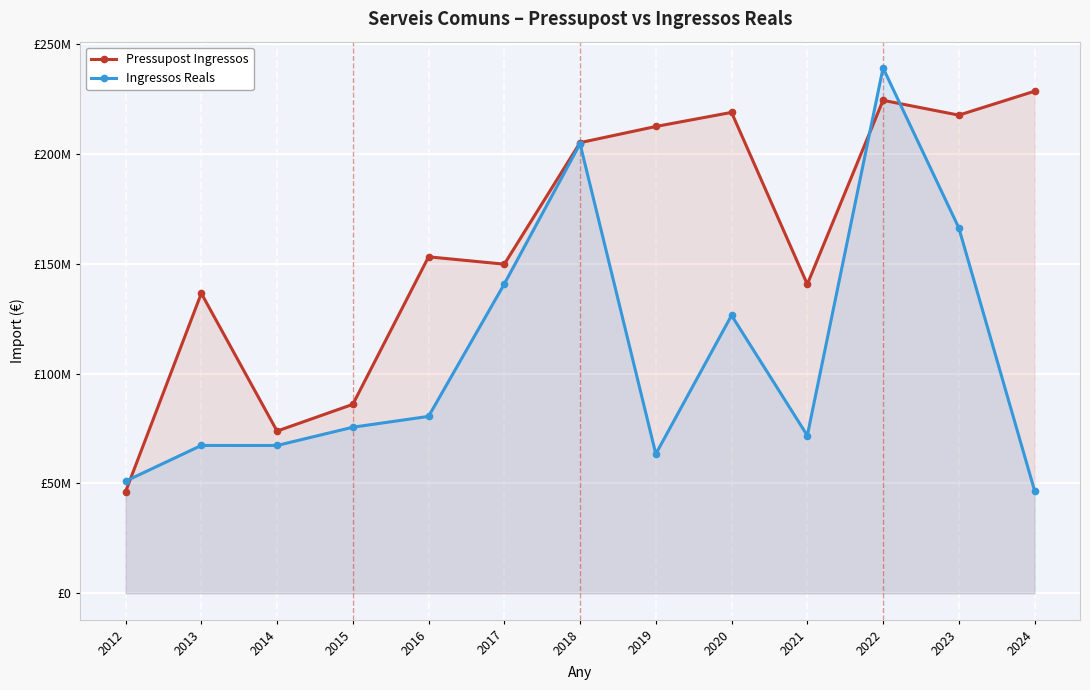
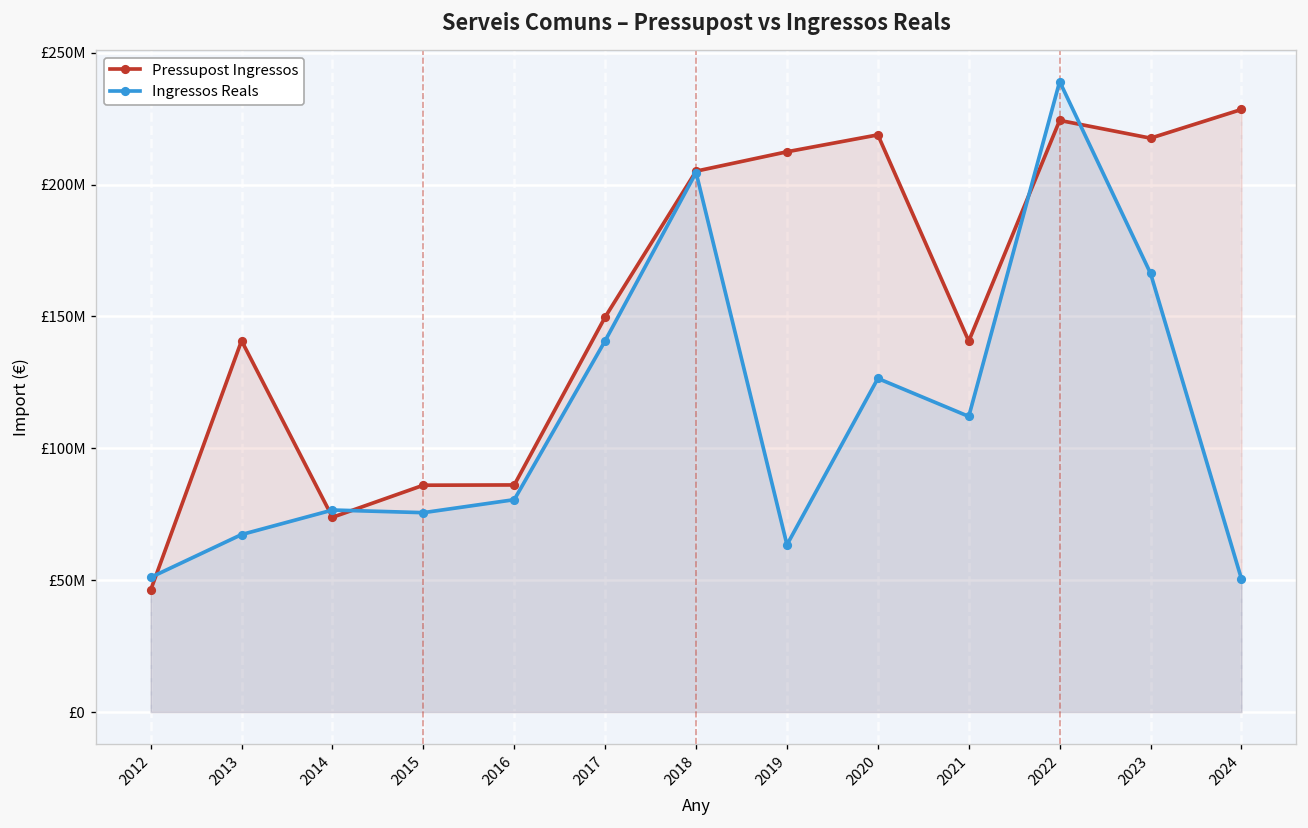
  {
    "Pressupost Ingressos": {
      "2012": "£46000000",
-     "2013": "£137000000",
+     "2013": "£141000000",
      "2014": "£74000000",
      "2015": "£86000000",
-     "2016": "£153000000",
+     "2016": "£86000000",
      "2017": "£150000000",
      "2019": "£212000000",
      "2020": "£219000000",
      "2021": "£141000000",
      "2022": "£224000000",
      "2023": "£218000000",
      "2024": "£229000000"
    },
    "Ingressos Reals": {
      "2012": "£51000000",
      "2013": "£67000000",
-     "2014": "£67000000",
+     "2014": "£77000000",
      "2015": "£76000000",
      "2016": "£81000000",
      "2017": "£141000000",
      "2019": "£63000000",
      "2020": "£127000000",
-     "2021": "£72000000",
+     "2021": "£112000000",
      "2022": "£239000000",
      "2023": "£166000000",
-     "2024": "£47000000"
+     "2024": "£50000000"
    }
  }
